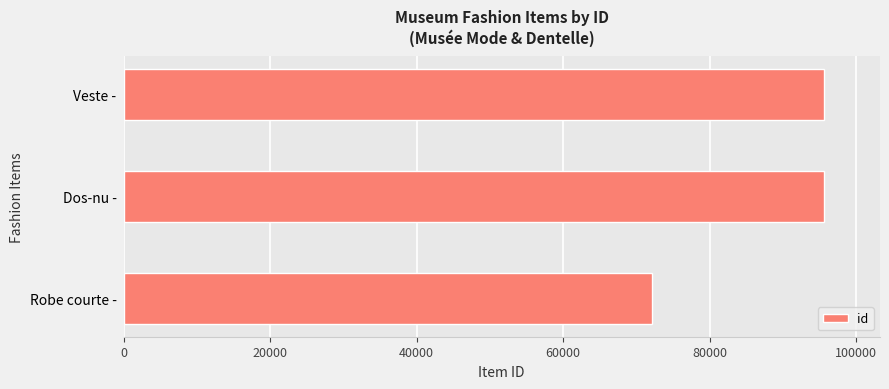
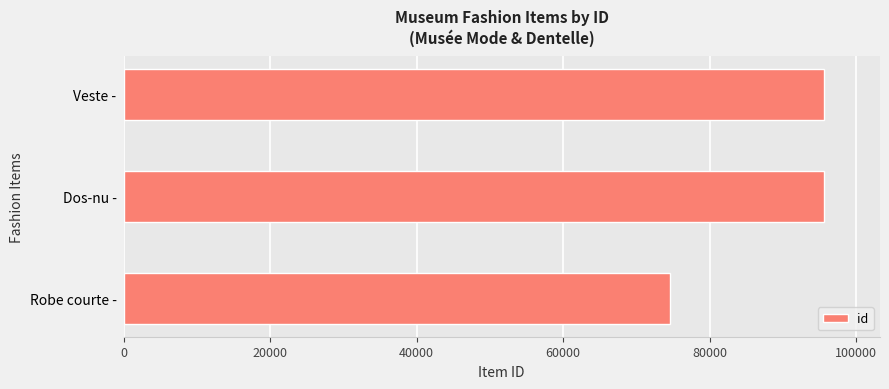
  {
    "Veste -": 96000,
    "Dos-nu -": 96000,
-   "Robe courte -": 72000
+   "Robe courte -": 75000
  }
